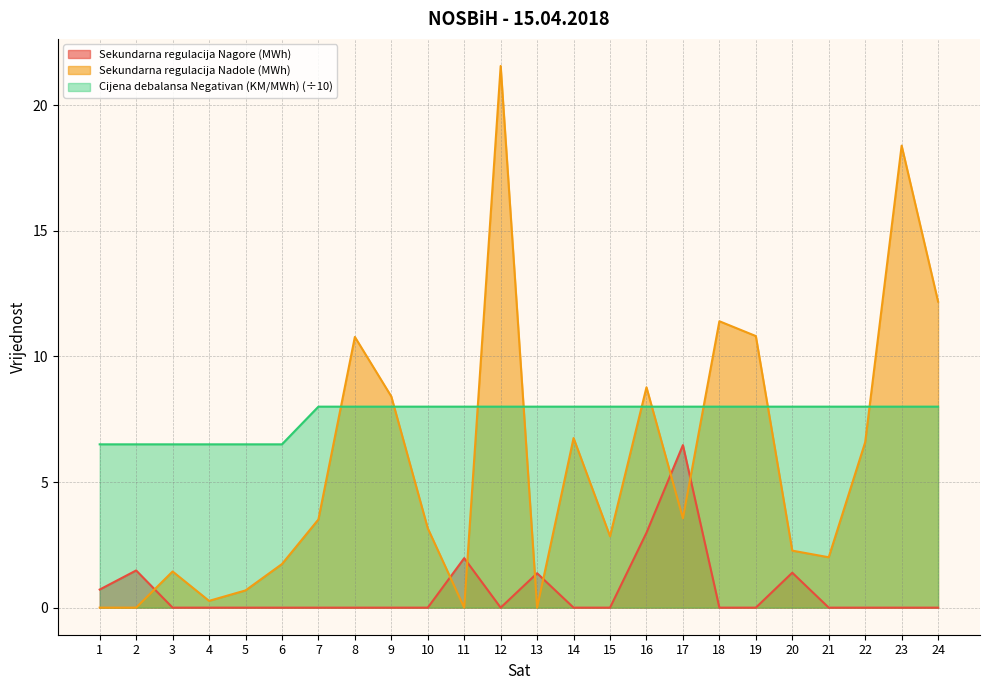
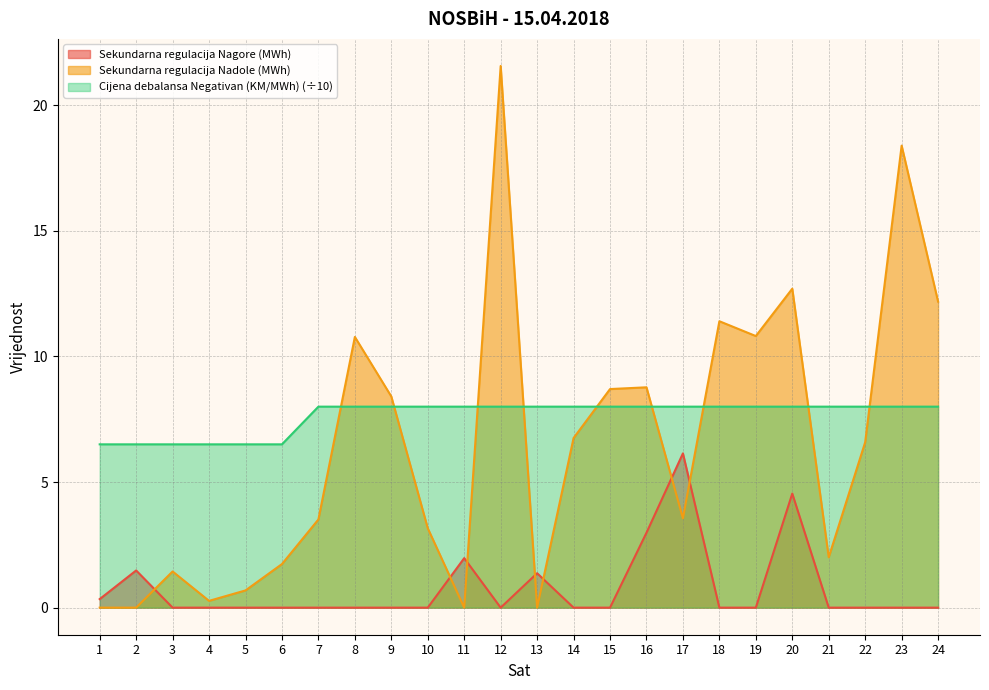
  {
    "Sekundarna regulacija Nagore (MWh)": {
-     "1": 0.7,
+     "1": 0.3,
      "2": 1.5,
      "3": 0.0,
      "4": 0.0,
      "5": 0.0,
      "6": 0.0,
      "7": 0.0,
      "8": 0.0,
      "9": 0.0,
      "10": 0.0,
      "11": 2.0,
      "12": 0.0,
      "13": 1.4,
      "14": 0.0,
      "15": 0.0,
      "16": 3.0,
-     "17": 6.5,
+     "17": 6.1,
      "18": 0.0,
      "19": 0.0,
-     "20": 1.4,
+     "20": 4.5,
      "21": 0.0,
      "22": 0.0,
      "23": 0.0,
      "24": 0.0
    },
    "Sekundarna regulacija Nadole (MWh)": {
      "1": 0.0,
      "2": 0.0,
      "3": 1.4,
      "4": 0.3,
      "5": 0.7,
      "6": 1.7,
      "7": 3.5,
      "8": 10.8,
      "9": 8.4,
      "10": 3.2,
      "11": 0.0,
      "12": 21.6,
      "13": 0.0,
      "14": 6.8,
-     "15": 2.8,
+     "15": 8.7,
      "16": 8.8,
      "17": 3.6,
      "18": 11.4,
      "19": 10.8,
-     "20": 2.3,
+     "20": 12.7,
      "21": 2.0,
      "22": 6.6,
      "23": 18.4,
      "24": 12.2
    },
    "Cijena debalansa Negativan (KM/MWh) (÷10)": {
      "1": 6.5,
      "2": 6.5,
      "3": 6.5,
      "4": 6.5,
      "5": 6.5,
      "6": 6.5,
      "7": 8.0,
      "8": 8.0,
      "9": 8.0,
      "10": 8.0,
      "11": 8.0,
      "12": 8.0,
      "13": 8.0,
      "14": 8.0,
      "15": 8.0,
      "16": 8.0,
      "17": 8.0,
      "18": 8.0,
      "19": 8.0,
      "20": 8.0,
      "21": 8.0,
      "22": 8.0,
      "23": 8.0,
      "24": 8.0
    }
  }
